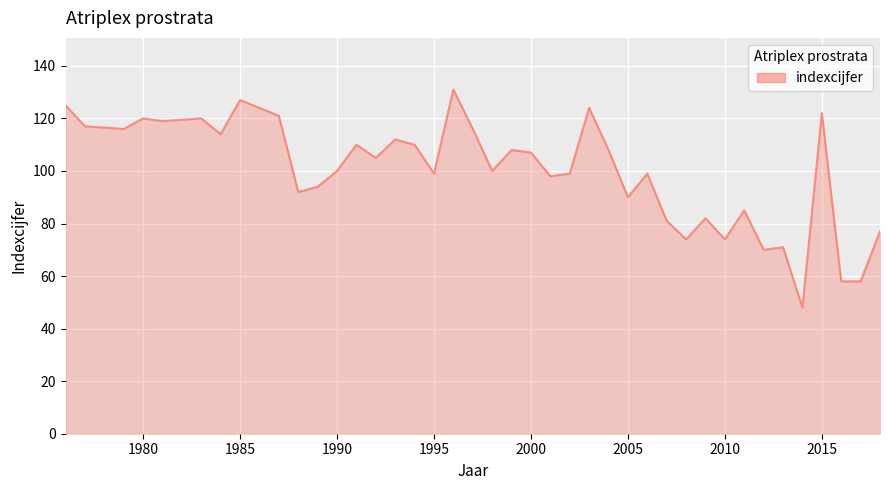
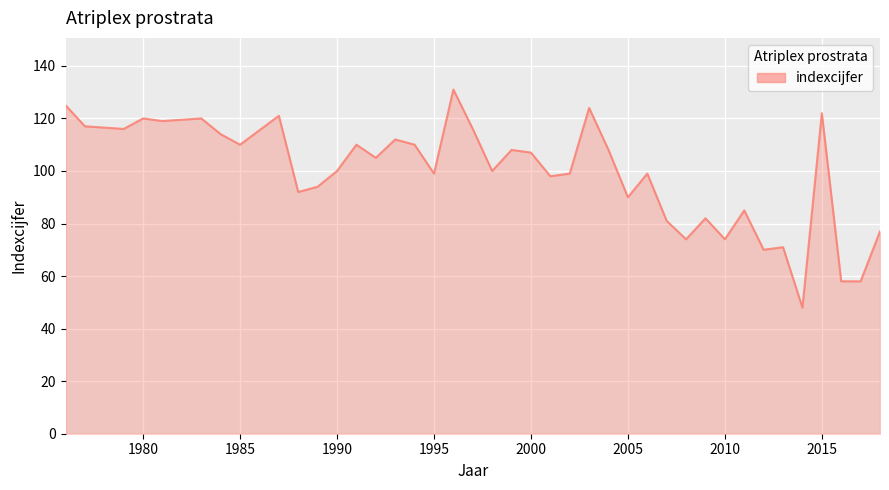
  {
    "1980": 120,
-   "1985": 127,
+   "1985": 110,
    "1990": 100,
    "1995": 99,
    "2000": 107,
    "2005": 90,
    "2010": 74,
    "2015": 122
  }
